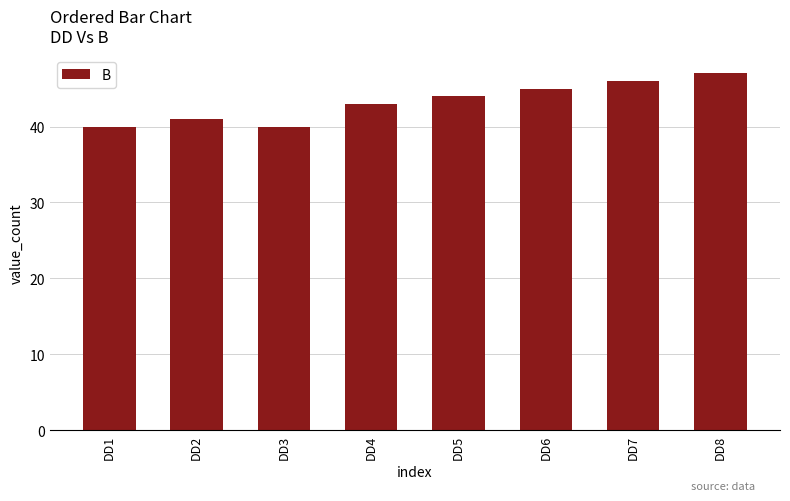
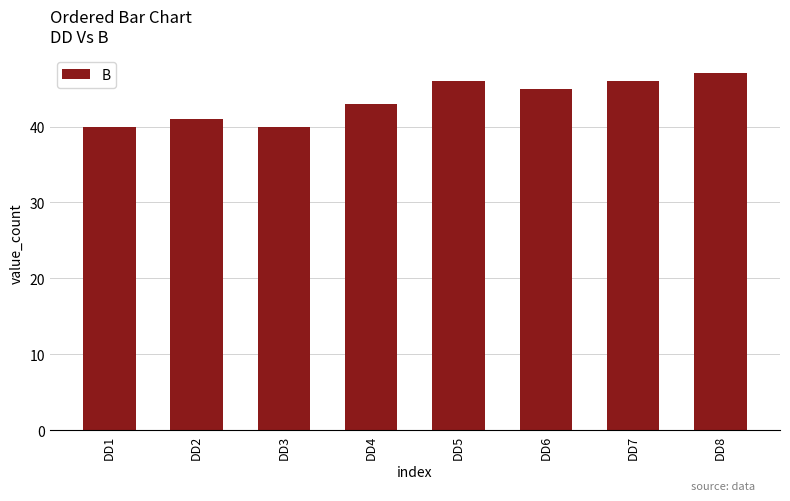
  {
    "DD1": 40,
    "DD2": 41,
    "DD3": 40,
    "DD4": 43,
-   "DD5": 44,
+   "DD5": 46,
    "DD6": 45,
    "DD7": 46,
    "DD8": 47
  }
